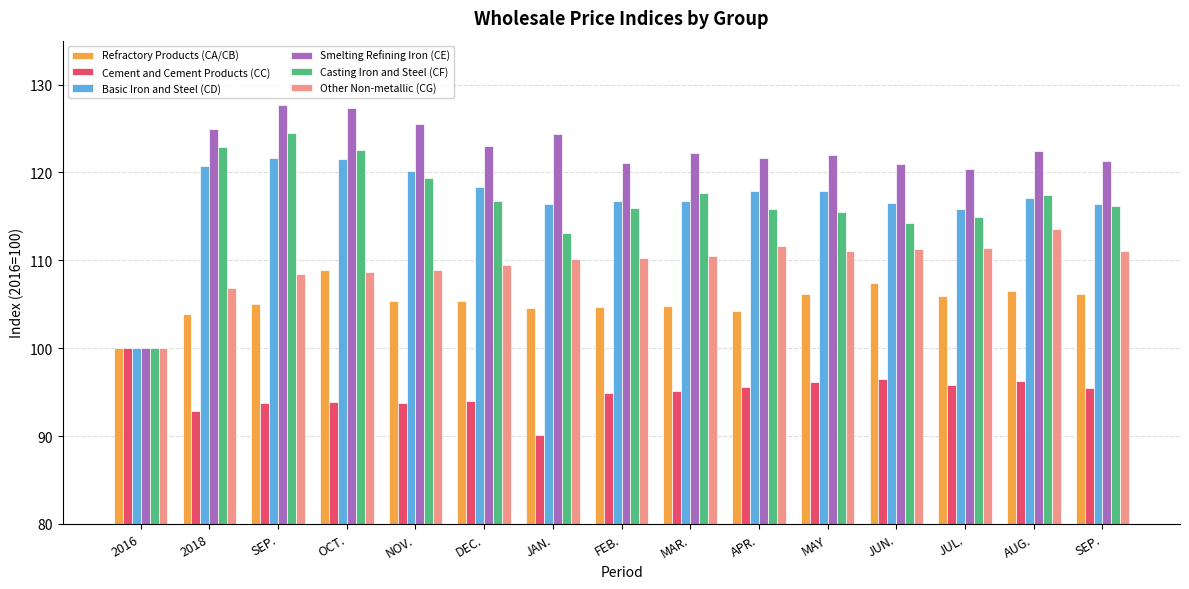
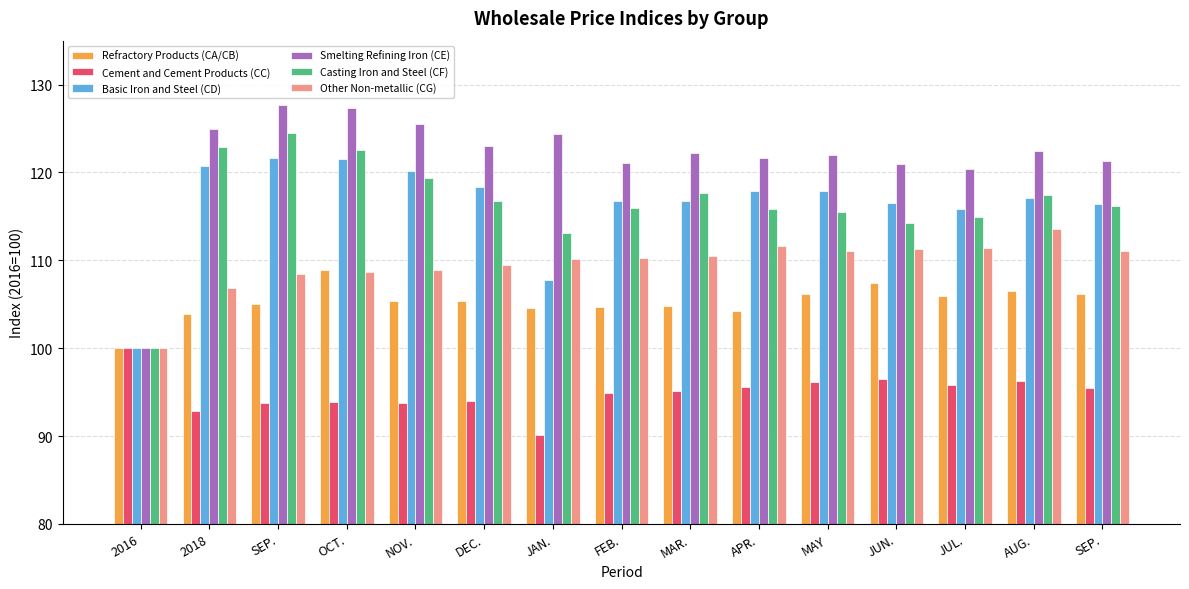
  {
    "Refractory Products (CA/CB)": {
      "2016": 100,
      "2018": 104,
      "OCT.": 109,
      "NOV.": 105,
      "DEC.": 105,
      "JAN.": 105,
      "FEB.": 105,
      "MAR.": 105,
      "APR.": 104,
      "MAY": 106,
      "JUN.": 107,
      "JUL.": 106,
      "AUG.": 106
    },
    "Cement and Cement Products (CC)": {
      "2016": 100,
      "2018": 93,
      "OCT.": 94,
      "NOV.": 94,
      "DEC.": 94,
      "JAN.": 90,
      "FEB.": 95,
      "MAR.": 95,
      "APR.": 96,
      "MAY": 96,
      "JUN.": 96,
      "JUL.": 96,
      "AUG.": 96
    },
    "Basic Iron and Steel (CD)": {
      "2016": 100,
      "2018": 121,
      "OCT.": 122,
      "NOV.": 120,
      "DEC.": 118,
-     "JAN.": 116,
+     "JAN.": 108,
      "FEB.": 117,
      "MAR.": 117,
      "APR.": 118,
      "MAY": 118,
      "JUN.": 116,
      "JUL.": 116,
      "AUG.": 117
    },
    "Smelting Refining Iron (CE)": {
      "2016": 100,
      "2018": 125,
      "OCT.": 127,
      "NOV.": 125,
      "DEC.": 123,
      "JAN.": 124,
      "FEB.": 121,
      "MAR.": 122,
      "APR.": 122,
      "MAY": 122,
      "JUN.": 121,
      "JUL.": 120,
      "AUG.": 122
    },
    "Casting Iron and Steel (CF)": {
      "2016": 100,
      "2018": 123,
      "OCT.": 123,
      "NOV.": 119,
      "DEC.": 117,
      "JAN.": 113,
      "FEB.": 116,
      "MAR.": 118,
      "APR.": 116,
      "MAY": 115,
      "JUN.": 114,
      "JUL.": 115,
      "AUG.": 117
    },
    "Other Non-metallic (CG)": {
      "2016": 100,
      "2018": 107,
      "OCT.": 109,
      "NOV.": 109,
      "DEC.": 109,
      "JAN.": 110,
      "FEB.": 110,
      "MAR.": 111,
      "APR.": 112,
      "MAY": 111,
      "JUN.": 111,
      "JUL.": 111,
      "AUG.": 114
    }
  }
